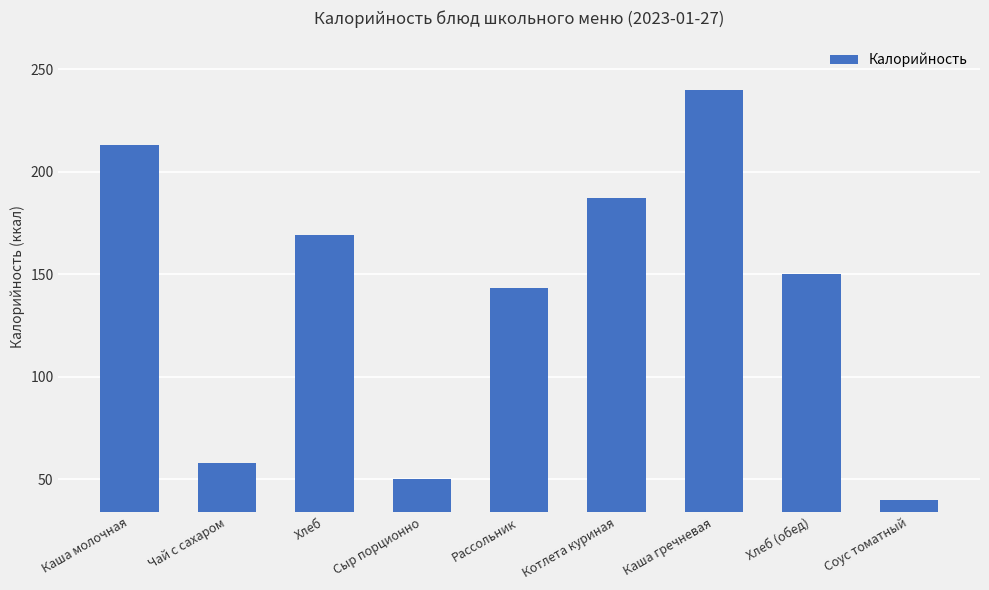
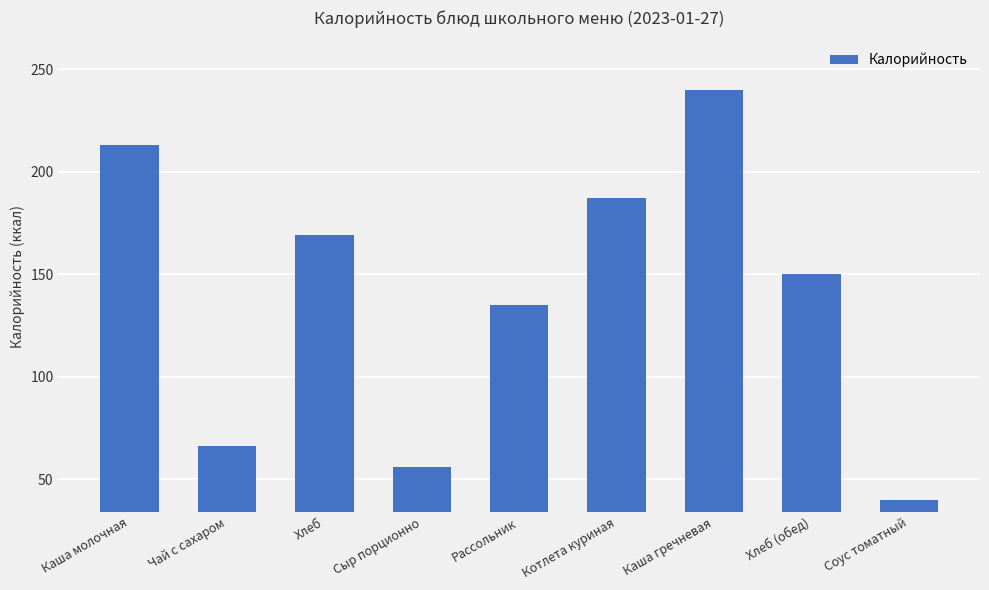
  {
    "Каша молочная": 213,
-   "Чай с сахаром": 58,
+   "Чай с сахаром": 66,
    "Хлеб": 169,
-   "Сыр порционно": 50,
-   "Рассольник": 143,
+   "Сыр порционно": 56,
+   "Рассольник": 135,
    "Котлета куриная": 187,
    "Каша гречневая": 240,
    "Хлеб (обед)": 150,
    "Соус томатный": 40
  }
